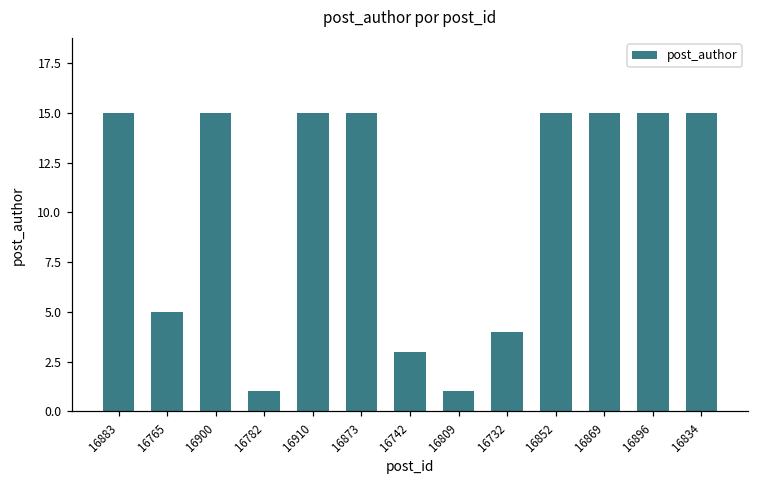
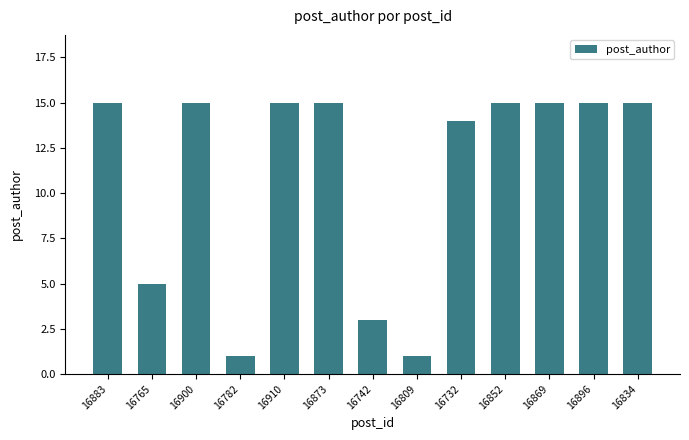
  {
    "16883": 15,
    "16765": 5,
    "16900": 15,
    "16782": 1,
    "16910": 15,
    "16873": 15,
    "16742": 3,
    "16809": 1,
-   "16732": 4,
+   "16732": 14,
    "16852": 15,
    "16869": 15,
    "16896": 15,
    "16834": 15
  }
